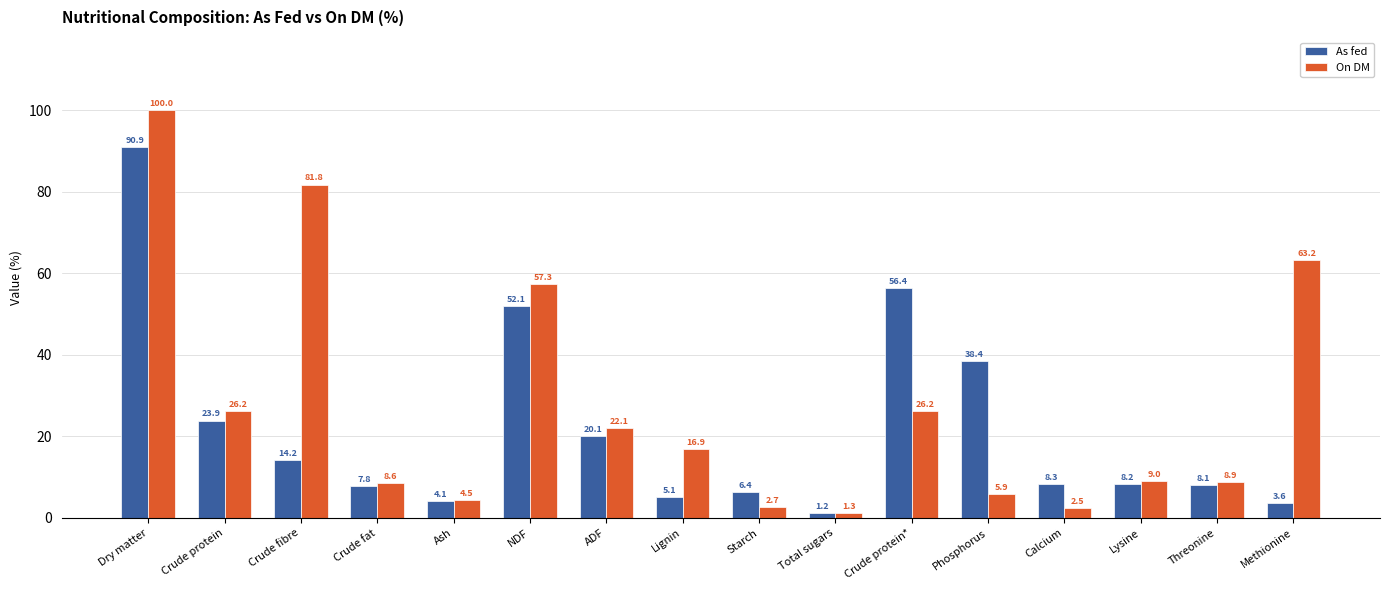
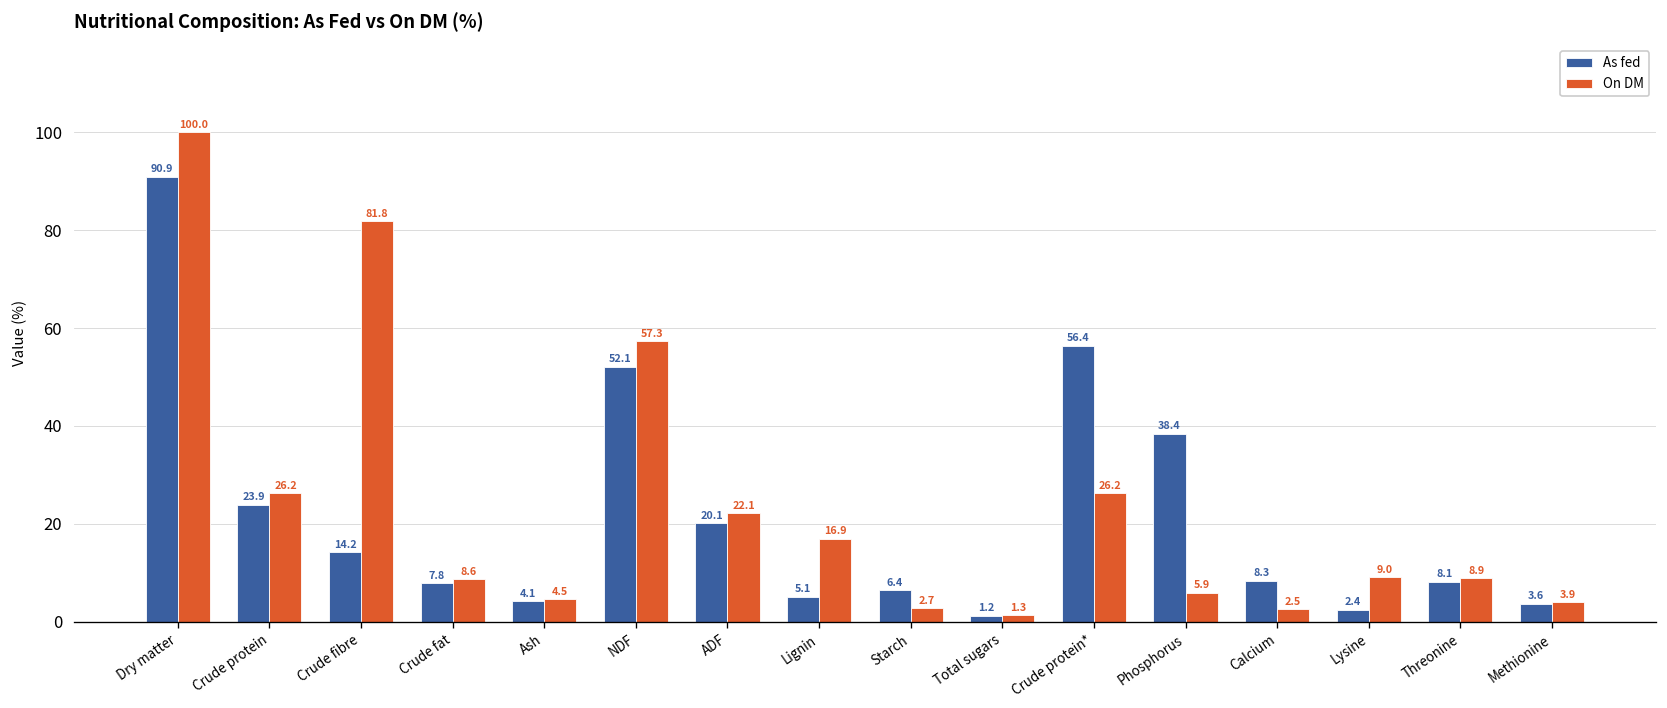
  {
    "As fed": {
      "Dry matter": 90.9,
      "Crude protein": 23.9,
      "Crude fibre": 14.2,
      "Crude fat": 7.8,
      "Ash": 4.1,
      "NDF": 52.1,
      "ADF": 20.1,
      "Lignin": 5.1,
      "Starch": 6.4,
      "Total sugars": 1.2,
      "Crude protein*": 56.4,
      "Phosphorus": 38.4,
      "Calcium": 8.3,
-     "Lysine": 8.2,
+     "Lysine": 2.4,
      "Threonine": 8.1,
      "Methionine": 3.6
    },
    "On DM": {
      "Dry matter": 100.0,
      "Crude protein": 26.2,
      "Crude fibre": 81.8,
      "Crude fat": 8.6,
      "Ash": 4.5,
      "NDF": 57.3,
      "ADF": 22.1,
      "Lignin": 16.9,
      "Starch": 2.7,
      "Total sugars": 1.3,
      "Crude protein*": 26.2,
      "Phosphorus": 5.9,
      "Calcium": 2.5,
      "Lysine": 9.0,
      "Threonine": 8.9,
-     "Methionine": 63.2
+     "Methionine": 3.9
    }
  }
